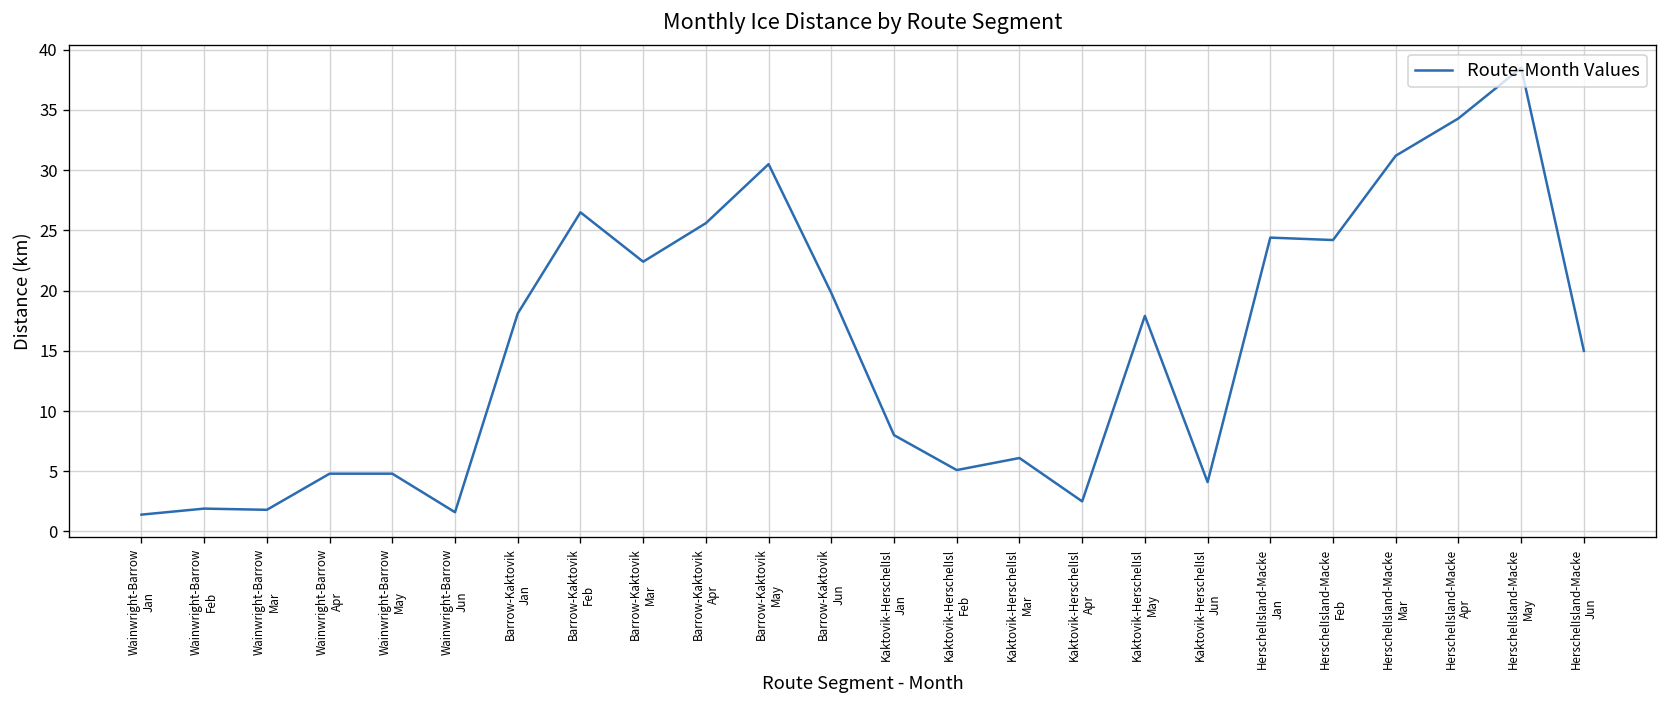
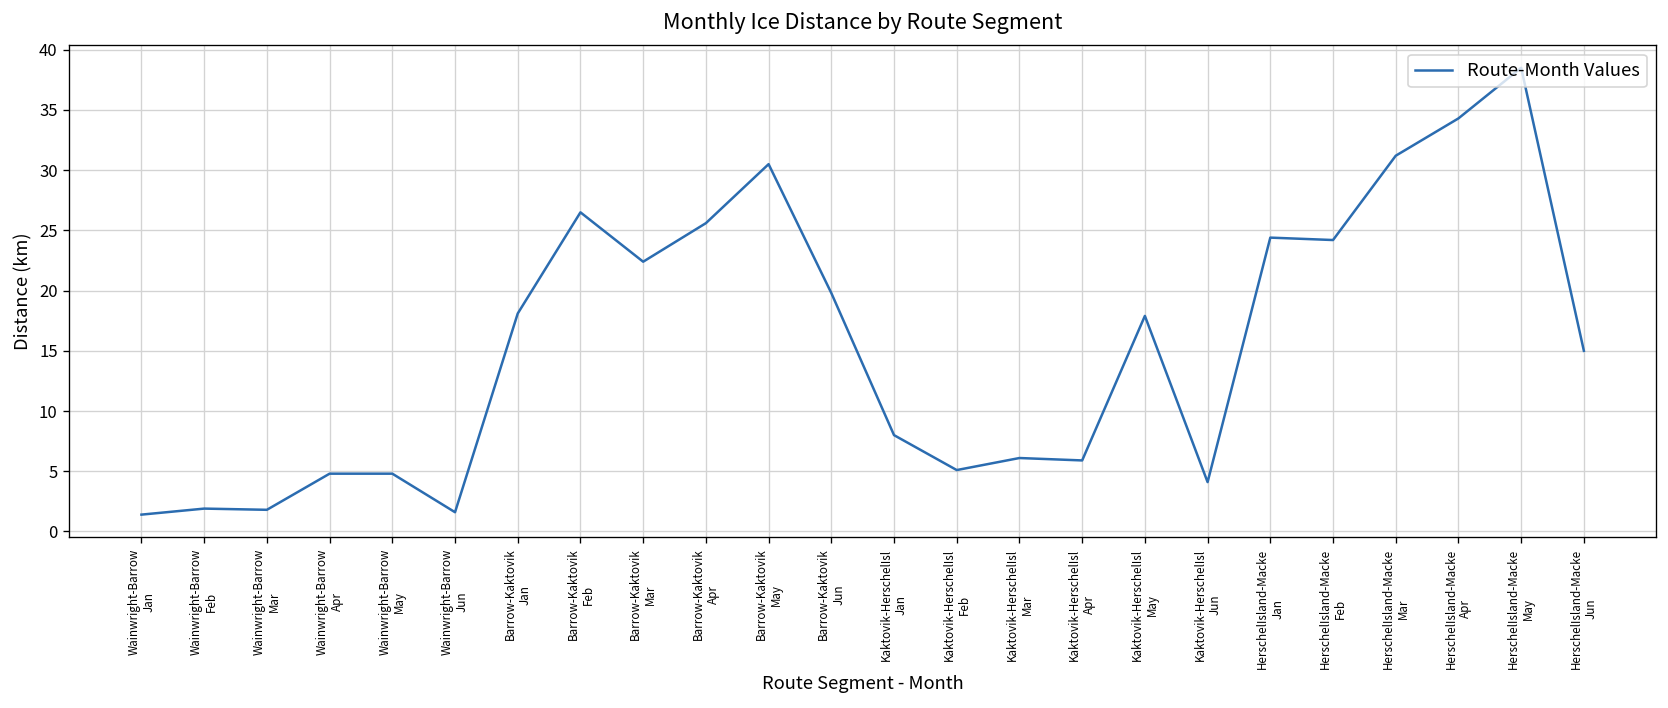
  {
    "Wainwright-Barrow Jan": 1.4,
    "Wainwright-Barrow Feb": 1.9,
    "Wainwright-Barrow Mar": 1.8,
    "Wainwright-Barrow Apr": 4.8,
    "Wainwright-Barrow May": 4.8,
    "Wainwright-Barrow Jun": 1.6,
    "Barrow-Kaktovik Jan": 18.1,
    "Barrow-Kaktovik Feb": 26.5,
    "Barrow-Kaktovik Mar": 22.4,
    "Barrow-Kaktovik Apr": 25.6,
    "Barrow-Kaktovik May": 30.5,
    "Barrow-Kaktovik Jun": 19.8,
    "Kaktovik-HerschelIsl Jan": 8.0,
    "Kaktovik-HerschelIsl Feb": 5.1,
    "Kaktovik-HerschelIsl Mar": 6.1,
-   "Kaktovik-HerschelIsl Apr": 2.5,
+   "Kaktovik-HerschelIsl Apr": 5.9,
    "Kaktovik-HerschelIsl May": 17.9,
    "Kaktovik-HerschelIsl Jun": 4.1,
    "HerschelIsland-Macke Jan": 24.4,
    "HerschelIsland-Macke Feb": 24.2,
    "HerschelIsland-Macke Mar": 31.2,
    "HerschelIsland-Macke Apr": 34.3,
    "HerschelIsland-Macke Jun": 15.0
  }
